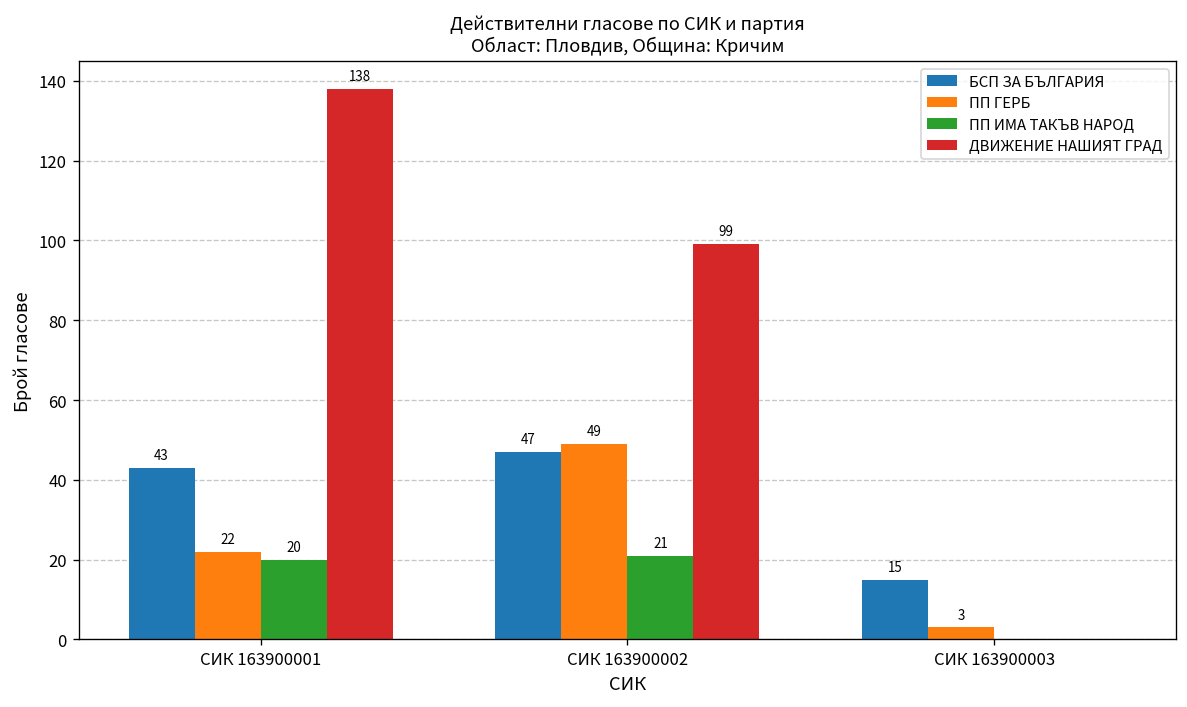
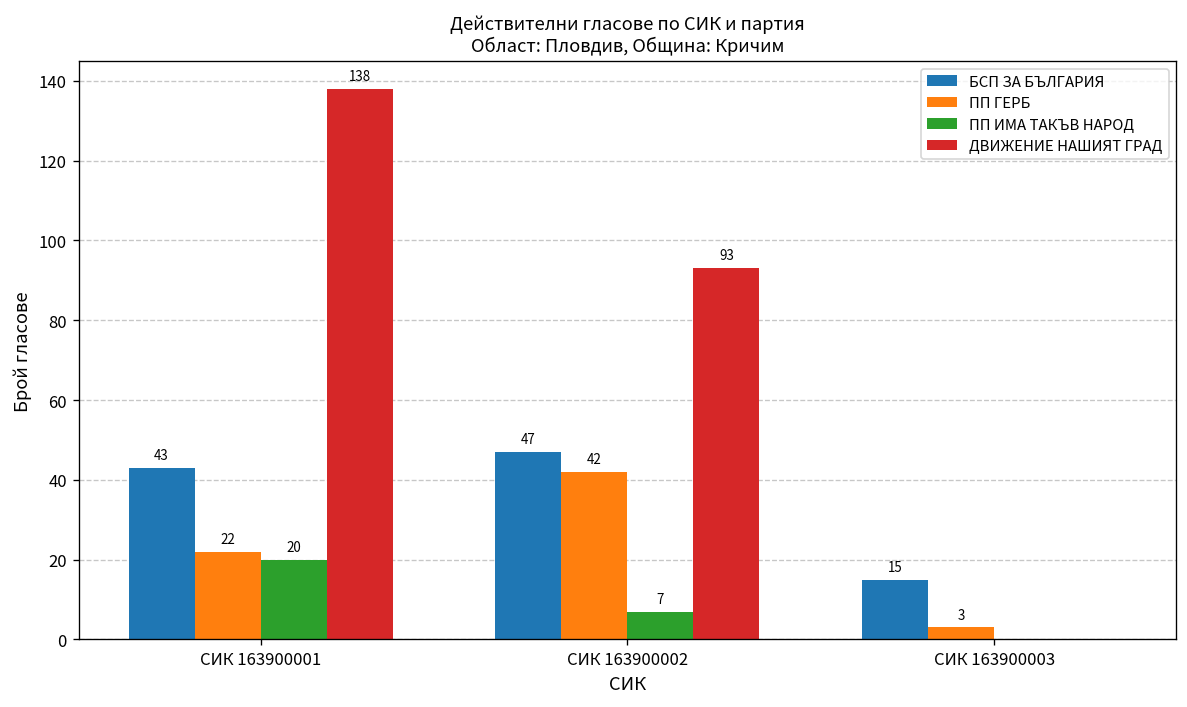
  {
    "БСП ЗА БЪЛГАРИЯ": {
      "СИК 163900001": 43,
      "СИК 163900002": 47,
      "СИК 163900003": 15
    },
    "ПП ГЕРБ": {
      "СИК 163900001": 22,
-     "СИК 163900002": 49,
+     "СИК 163900002": 42,
      "СИК 163900003": 3
    },
    "ПП ИМА ТАКЪВ НАРОД": {
      "СИК 163900001": 20,
-     "СИК 163900002": 21
+     "СИК 163900002": 7
    },
    "ДВИЖЕНИЕ НАШИЯТ ГРАД": {
      "СИК 163900001": 138,
-     "СИК 163900002": 99
+     "СИК 163900002": 93
    }
  }
